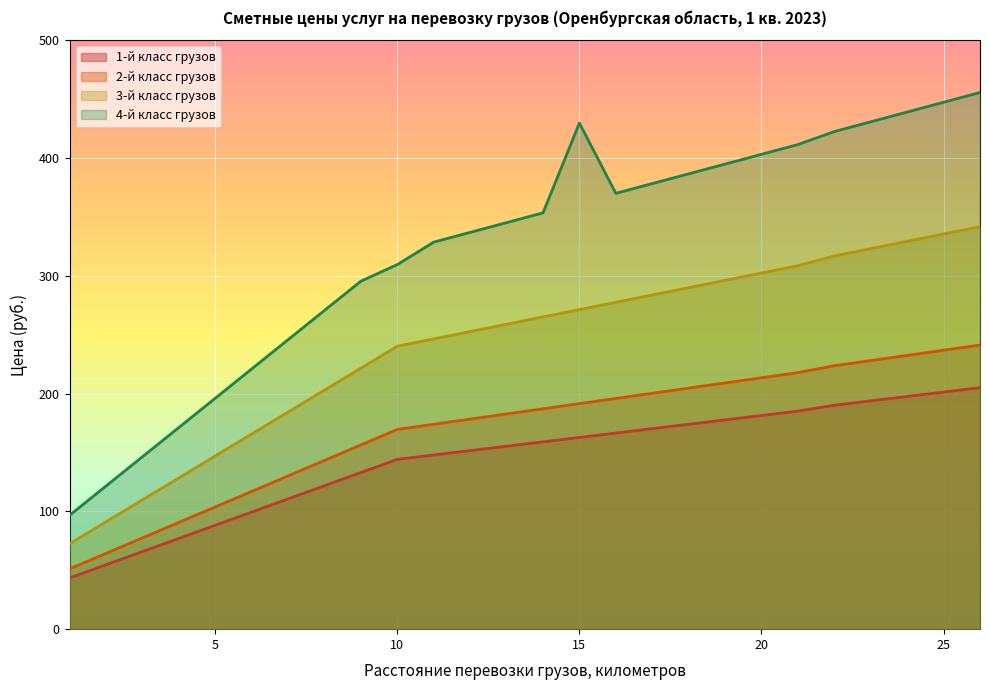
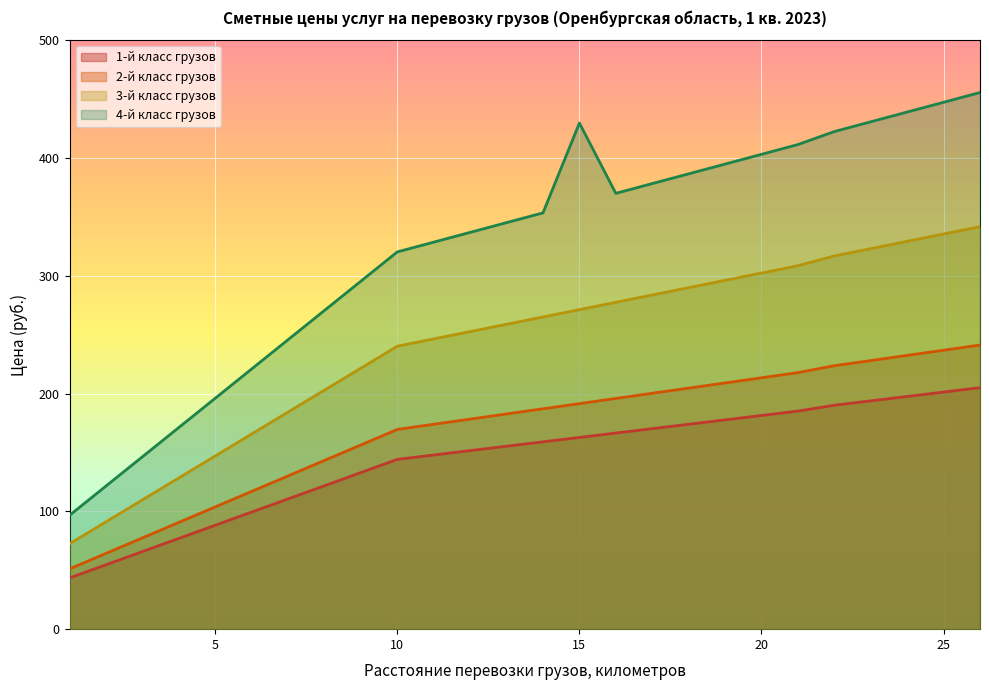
  {
    "4-й класс грузов": {
      "5": 196,
-     "10": 310,
+     "10": 320,
      "15": 430,
      "20": 403,
      "25": 447
    }
  }
